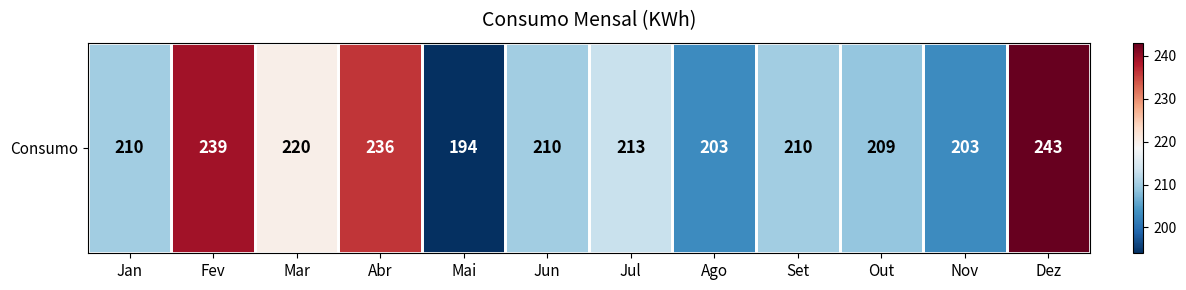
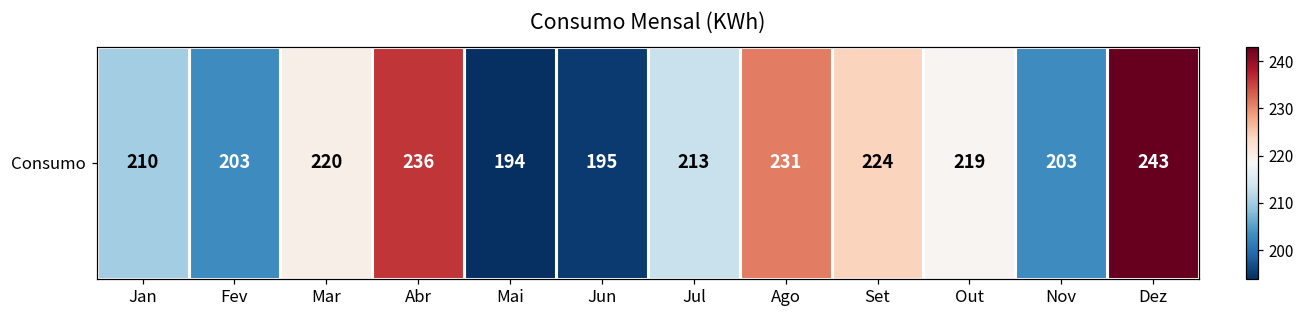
  {
    "Consumo": {
      "Jan": 210,
-     "Fev": 239,
+     "Fev": 203,
      "Mar": 220,
      "Abr": 236,
      "Mai": 194,
-     "Jun": 210,
+     "Jun": 195,
      "Jul": 213,
-     "Ago": 203,
-     "Set": 210,
-     "Out": 209,
+     "Ago": 231,
+     "Set": 224,
+     "Out": 219,
      "Nov": 203,
      "Dez": 243
    }
  }
